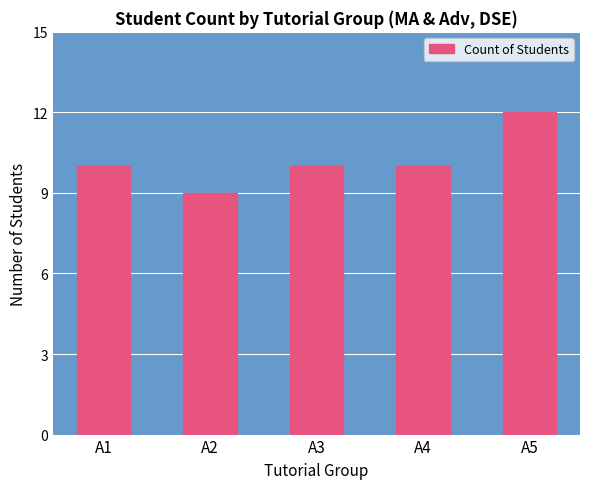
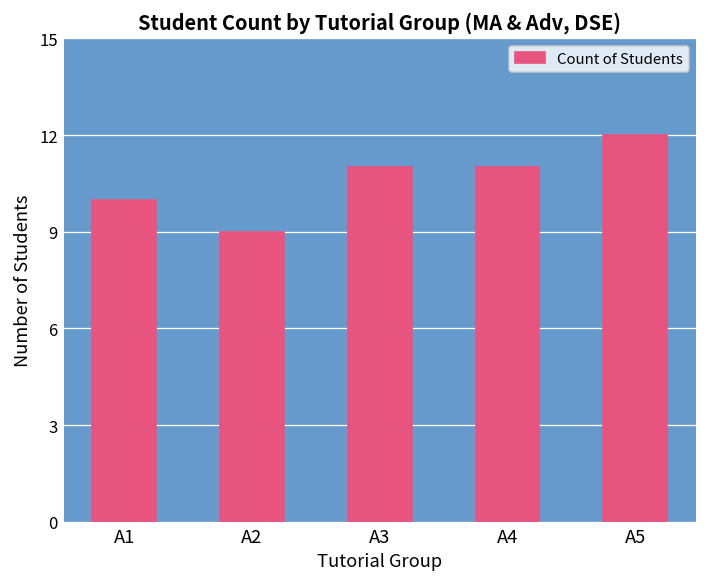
  {
    "A1": 10,
    "A2": 9,
-   "A3": 10,
-   "A4": 10,
+   "A3": 11,
+   "A4": 11,
    "A5": 12
  }
